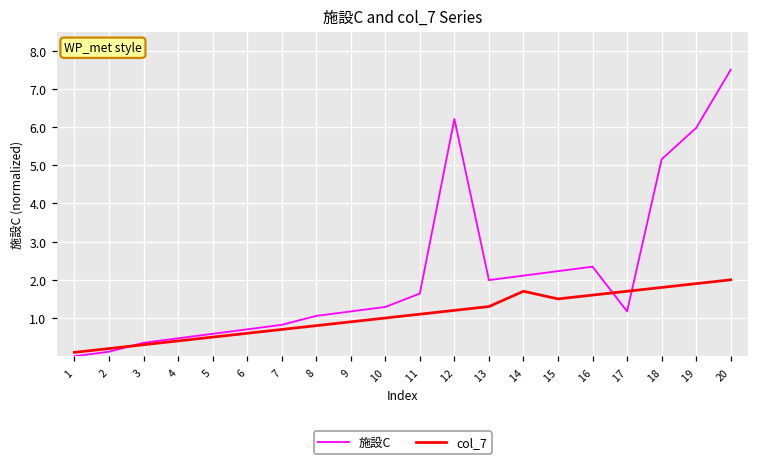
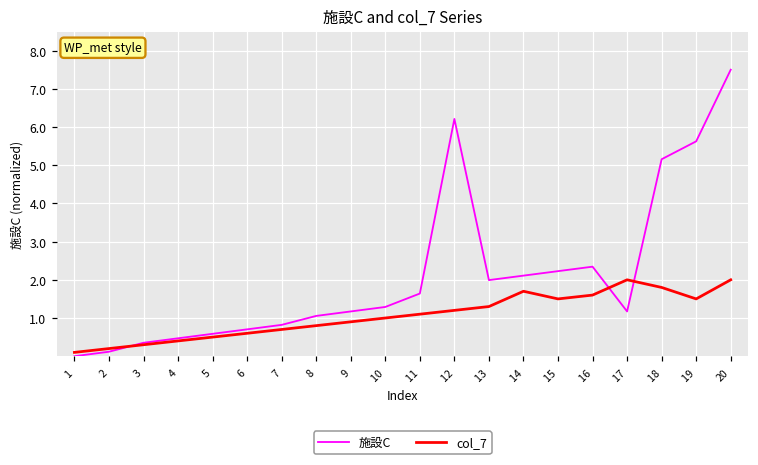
  {
    "施設C": {
      "1": 0.0,
      "2": 0.1,
      "5": 0.6,
      "6": 0.7,
      "7": 0.8,
      "8": 1.1,
      "9": 1.2,
      "10": 1.3,
      "11": 1.6,
      "12": 6.2,
      "13": 2.0,
      "14": 2.1,
      "15": 2.2,
      "16": 2.3,
      "17": 1.2,
      "18": 5.2,
-     "19": 6.0,
+     "19": 5.6,
      "20": 7.5
    },
    "col_7": {
      "1": 0.1,
      "2": 0.2,
      "5": 0.5,
      "6": 0.6,
      "7": 0.7,
      "8": 0.8,
      "9": 0.9,
      "10": 1.0,
      "11": 1.1,
      "12": 1.2,
      "13": 1.3,
      "14": 1.7,
      "15": 1.5,
      "16": 1.6,
-     "17": 1.7,
+     "17": 2.0,
      "18": 1.8,
-     "19": 1.9,
+     "19": 1.5,
      "20": 2.0
    }
  }
